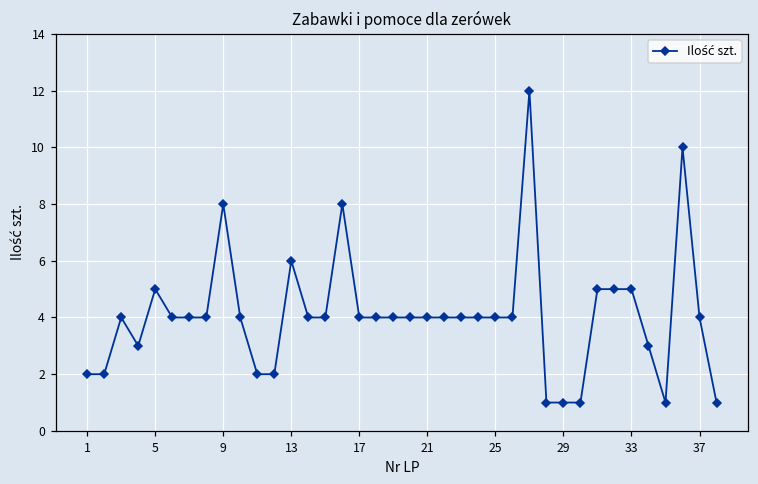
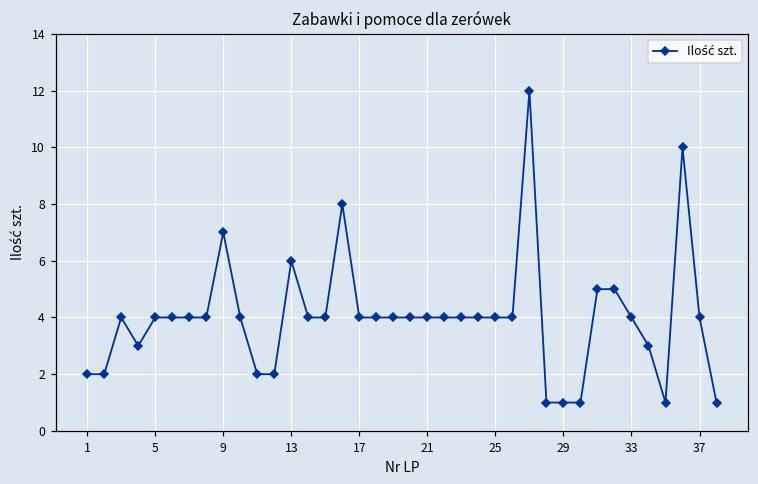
  {
    "1": 2,
-   "5": 5,
-   "9": 8,
+   "5": 4,
+   "9": 7,
    "13": 6,
    "17": 4,
    "21": 4,
    "25": 4,
    "29": 1,
-   "33": 5,
+   "33": 4,
    "37": 4
  }
